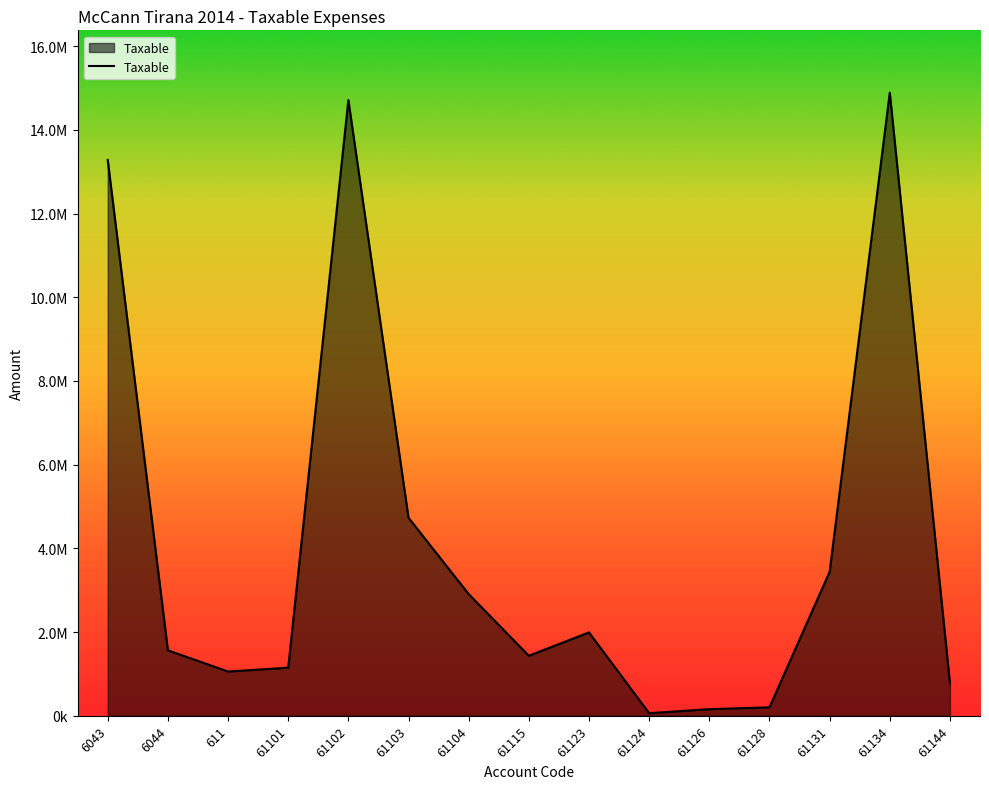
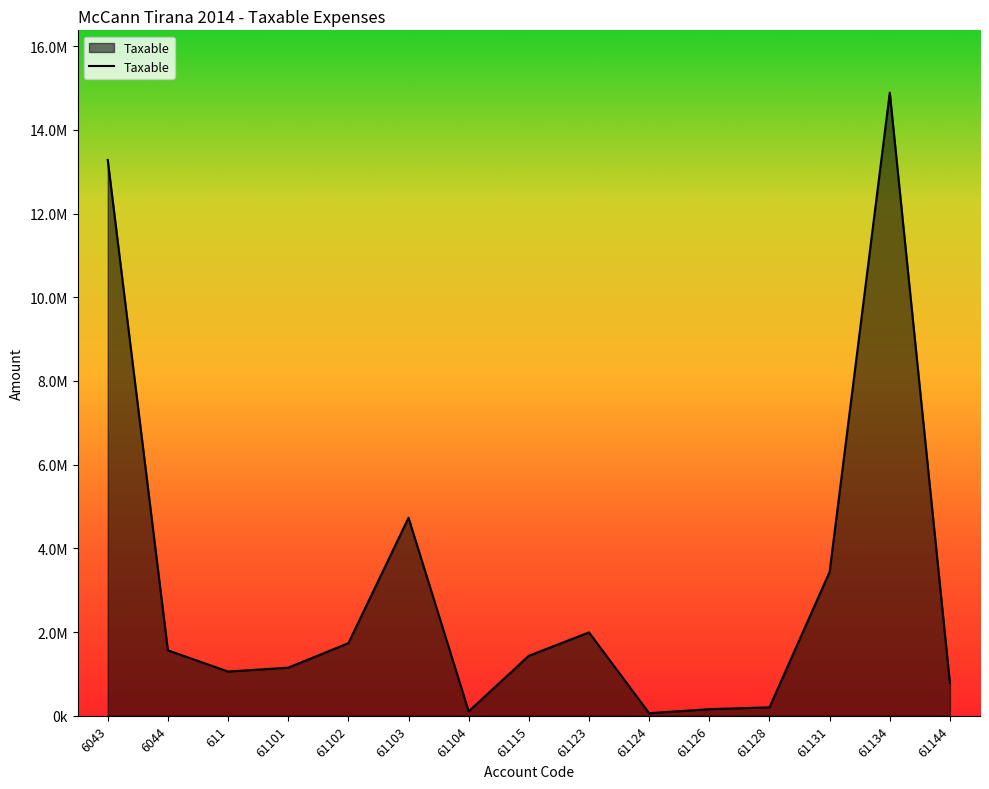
  {
    "6043": 13300000,
    "6044": 1600000,
    "611": 1100000,
    "61101": 1100000,
-   "61102": 14700000,
+   "61102": 1700000,
    "61103": 4700000,
-   "61104": 2900000,
+   "61104": 100000,
    "61115": 1400000,
    "61123": 2000000,
    "61124": 100000,
    "61126": 200000,
    "61128": 200000,
    "61131": 3400000,
    "61134": 14900000,
    "61144": 800000
  }
